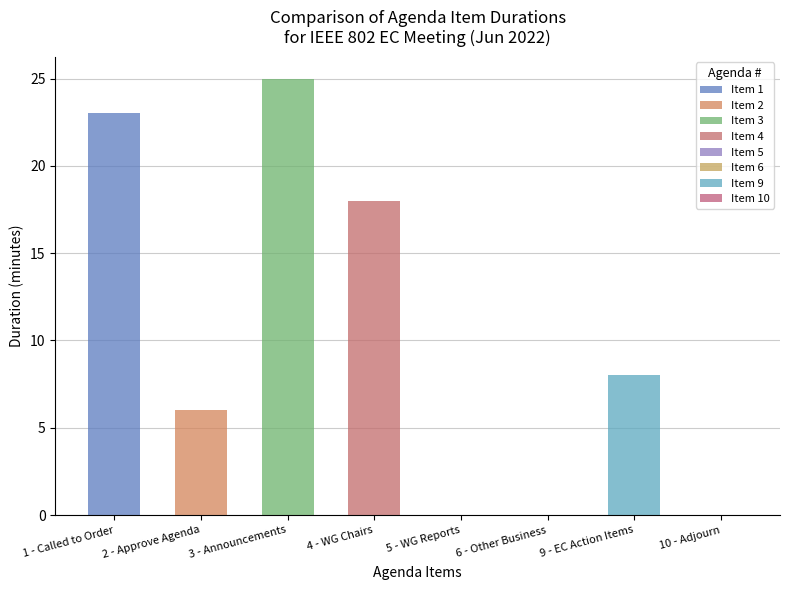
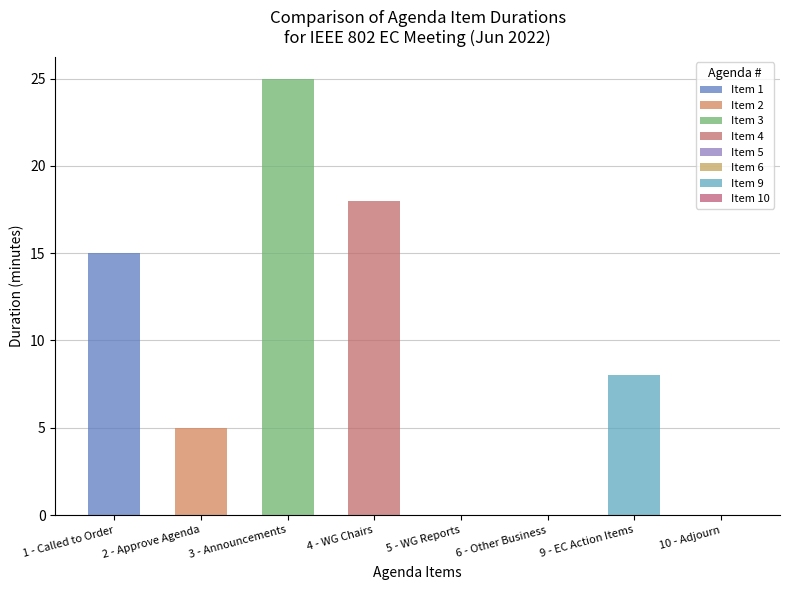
  {
-   "1 - Called to Order": 23,
-   "2 - Approve Agenda": 6,
+   "1 - Called to Order": 15,
+   "2 - Approve Agenda": 5,
    "3 - Announcements": 25,
    "4 - WG Chairs": 18,
    "5 - WG Reports": 0,
    "6 - Other Business": 0,
    "9 - EC Action Items": 8,
    "10 - Adjourn": 0
  }
